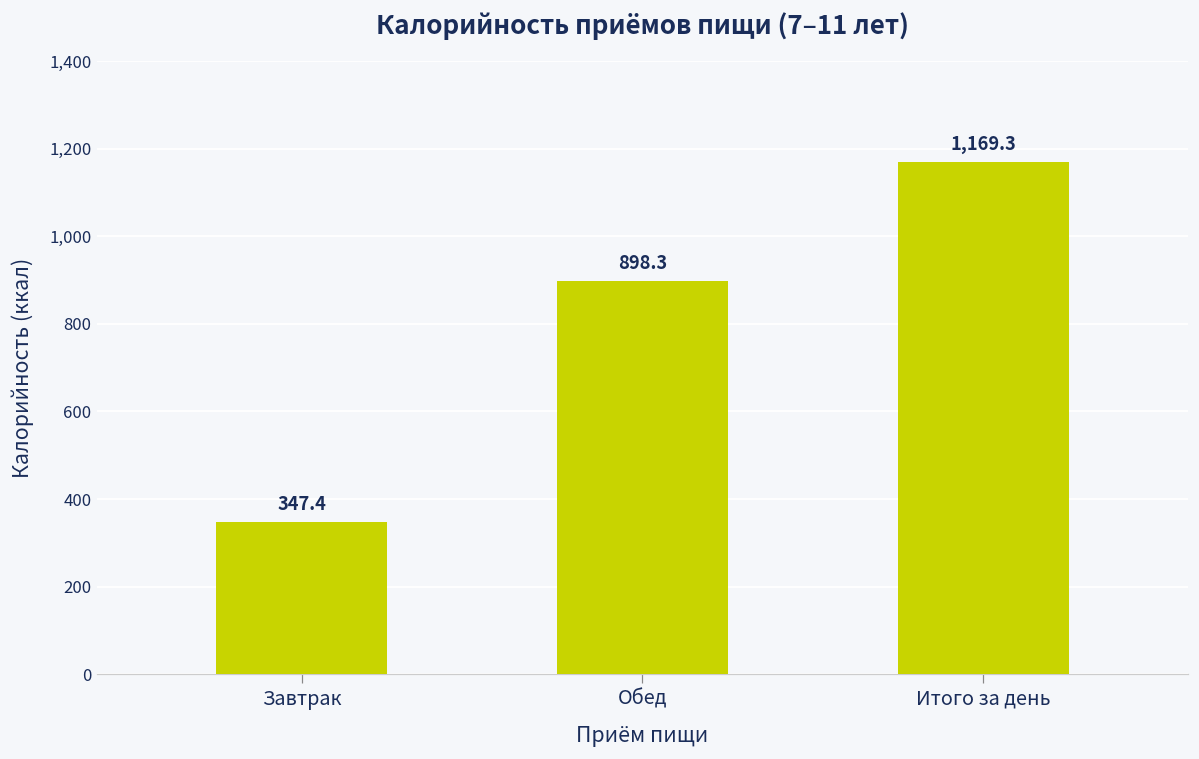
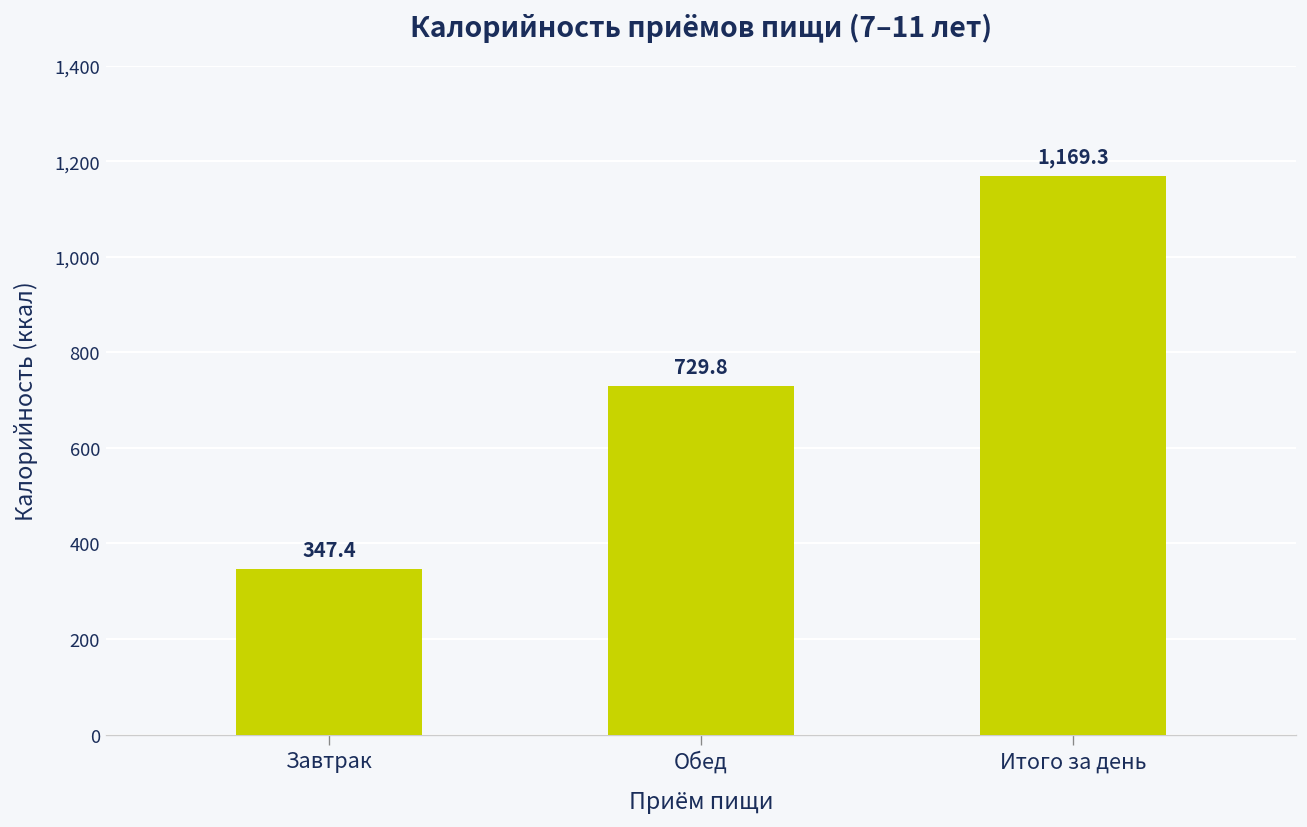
  {
    "Завтрак": "347.4",
-   "Обед": "898.3",
+   "Обед": "729.8",
    "Итого за день": "1,169.3"
  }
